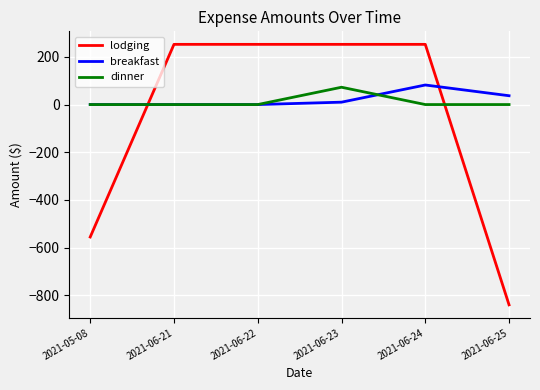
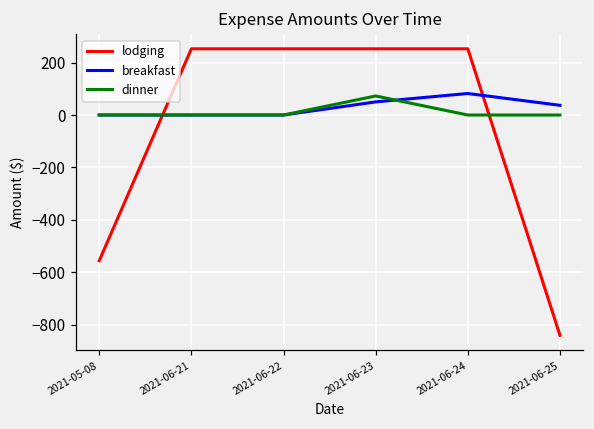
  {
    "lodging": {
      "2021-05-08": -560,
      "2021-06-21": 250,
      "2021-06-22": 250,
      "2021-06-23": 250,
      "2021-06-24": 250,
      "2021-06-25": -840
    },
    "breakfast": {
-     "2021-06-23": 10,
+     "2021-06-23": 50,
      "2021-06-24": 80,
      "2021-06-25": 40
    },
    "dinner": {
      "2021-06-23": 70,
      "2021-06-24": 0,
      "2021-06-25": 0
    }
  }
